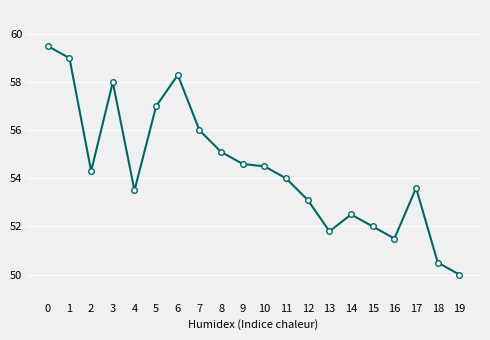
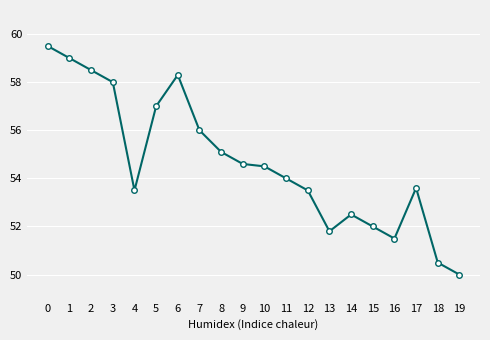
  {
    "0": 59.5,
    "1": 59.0,
-   "2": 54.3,
+   "2": 58.5,
    "3": 58.0,
    "4": 53.5,
    "5": 57.0,
    "6": 58.3,
    "7": 56.0,
    "8": 55.1,
    "9": 54.6,
    "10": 54.5,
    "11": 54.0,
-   "12": 53.1,
+   "12": 53.5,
    "13": 51.8,
    "14": 52.5,
    "15": 52.0,
    "16": 51.5,
    "17": 53.6,
    "18": 50.5,
    "19": 50.0
  }
